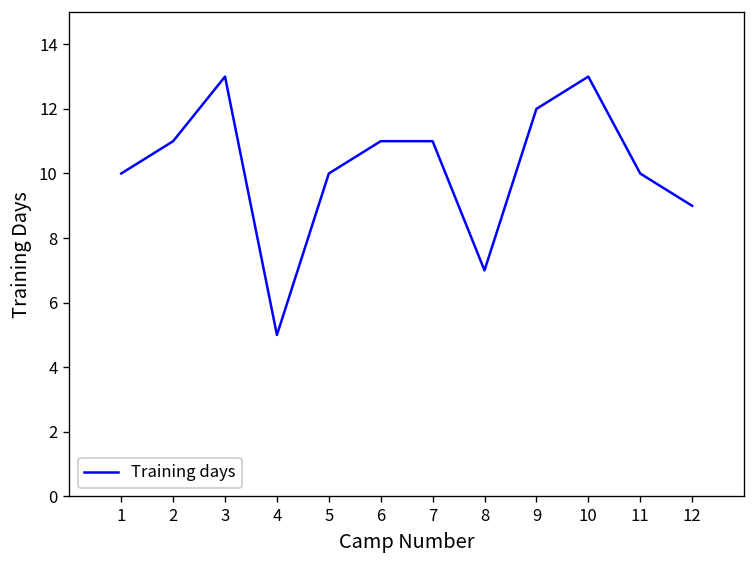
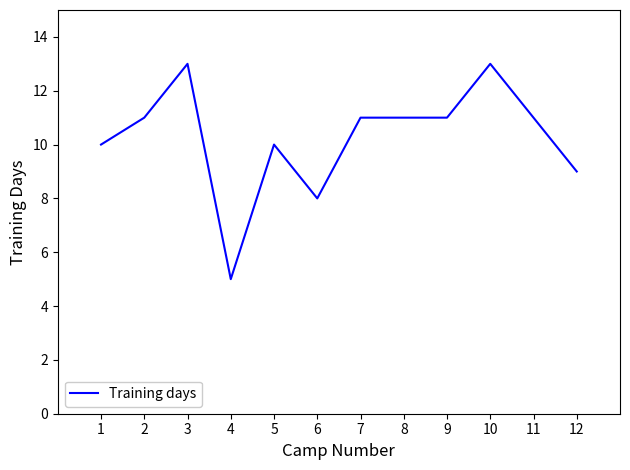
  {
    "1": 10,
    "2": 11,
    "3": 13,
    "4": 5,
    "5": 10,
-   "6": 11,
+   "6": 8,
    "7": 11,
-   "8": 7,
-   "9": 12,
+   "8": 11,
+   "9": 11,
    "10": 13,
-   "11": 10,
+   "11": 11,
    "12": 9
  }
